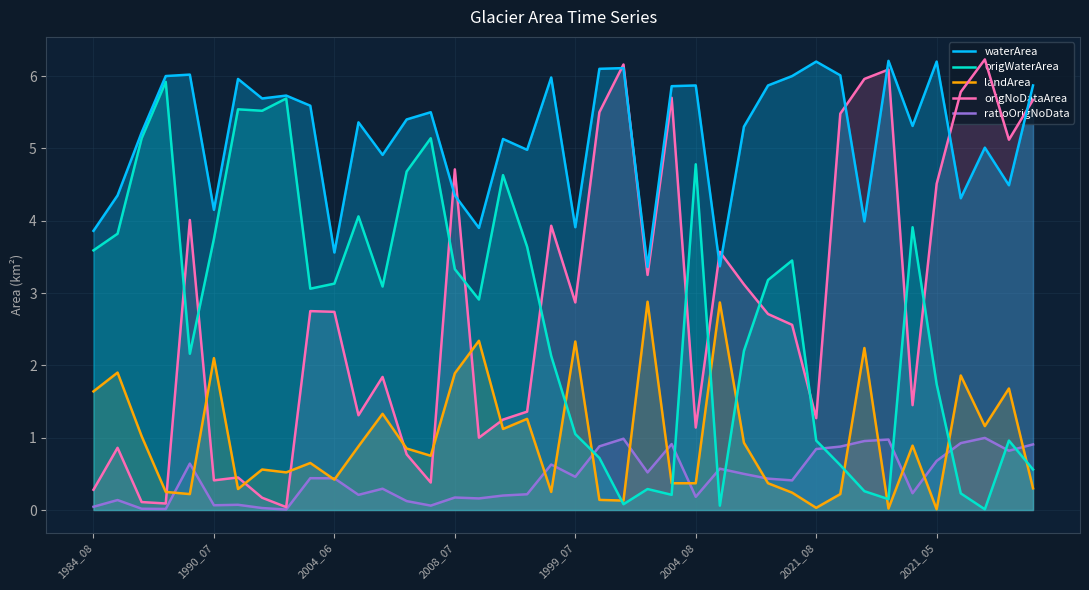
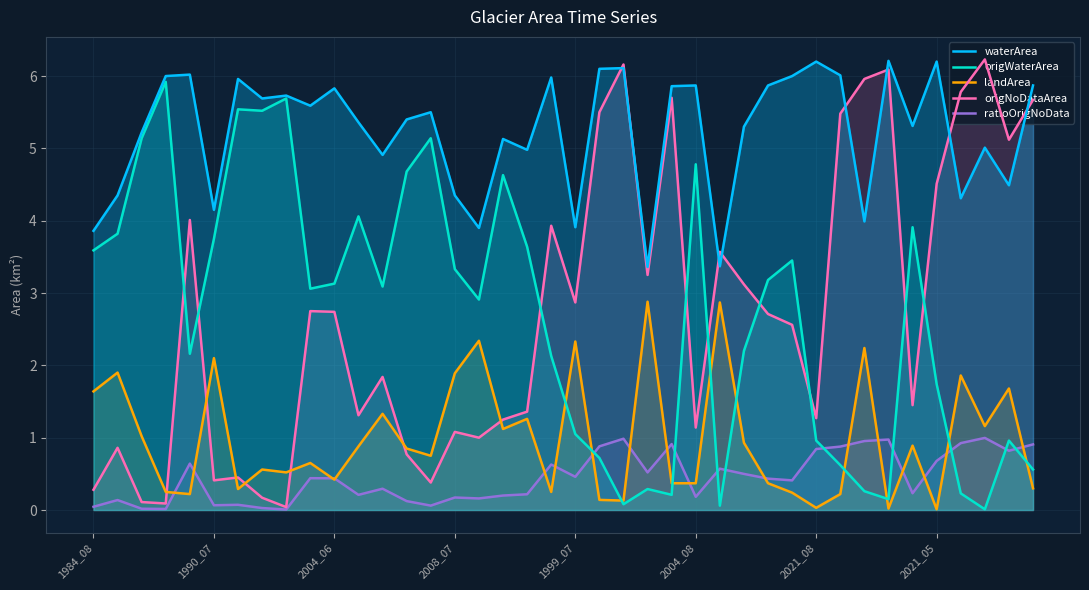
  {
    "waterArea": {
      "1984_08": 3.9,
      "1990_07": 4.2,
-     "2004_06": 3.6,
+     "2004_06": 5.8,
      "2008_07": 4.4,
      "1999_07": 3.9,
      "2004_08": 5.9,
      "2021_08": 6.2,
      "2021_05": 6.2
    },
    "origWaterArea": {
      "1984_08": 3.6,
      "1990_07": 3.8,
      "2004_06": 3.1,
      "2008_07": 3.3,
      "1999_07": 1.1,
      "2004_08": 4.8,
      "2021_08": 1.0,
      "2021_05": 1.7
    },
    "landArea": {
      "1984_08": 1.6,
      "1990_07": 2.1,
      "2008_07": 1.9,
      "1999_07": 2.3,
      "2004_08": 0.4,
      "2021_08": 0.0,
      "2021_05": 0.0
    },
    "origNoDataArea": {
      "1984_08": 0.3,
      "1990_07": 0.4,
      "2004_06": 2.7,
-     "2008_07": 4.7,
+     "2008_07": 1.1,
      "1999_07": 2.9,
      "2004_08": 1.1,
      "2021_08": 1.3,
      "2021_05": 4.5
    },
    "ratioOrigNoData": {
      "1984_08": 0.0,
      "1990_07": 0.1,
      "2008_07": 0.2,
      "1999_07": 0.5,
      "2004_08": 0.2,
      "2021_08": 0.8,
      "2021_05": 0.7
    }
  }
